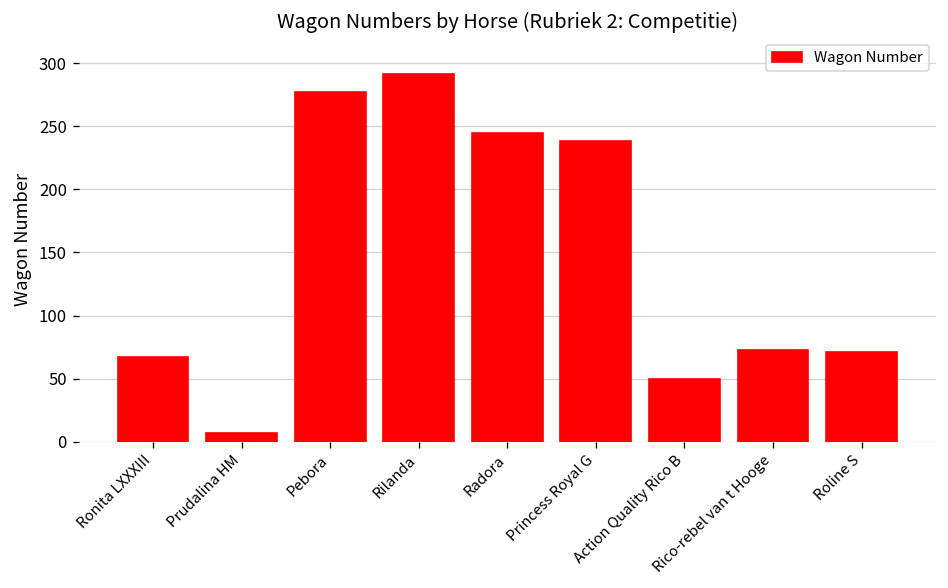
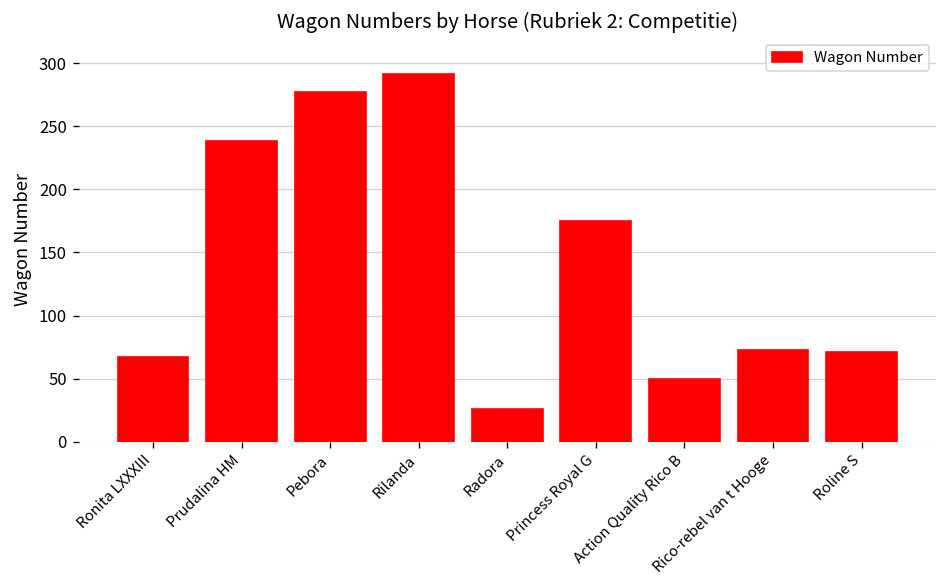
  {
    "Ronita LXXXIII": 67,
-   "Prudalina HM": 7,
+   "Prudalina HM": 238,
    "Pebora": 277,
    "Rilanda": 291,
-   "Radora": 245,
-   "Princess Royal G": 238,
+   "Radora": 26,
+   "Princess Royal G": 175,
    "Action Quality Rico B": 50,
    "Rico-rebel van t Hooge": 73,
    "Roline S": 71
  }
